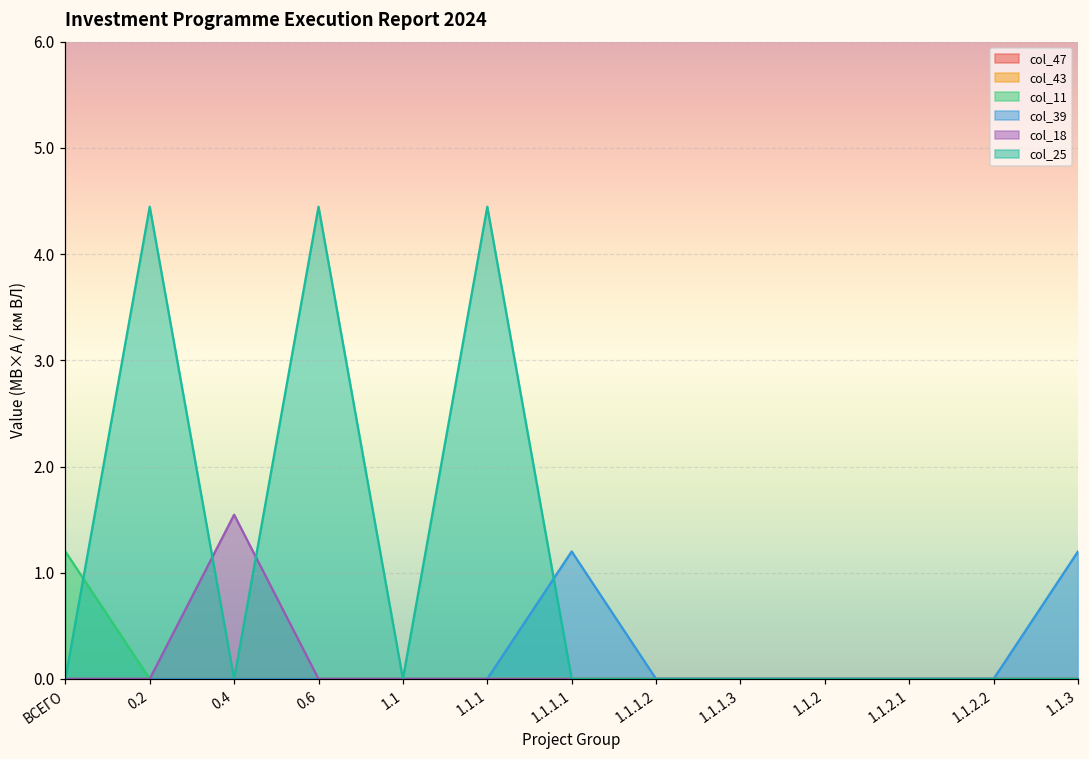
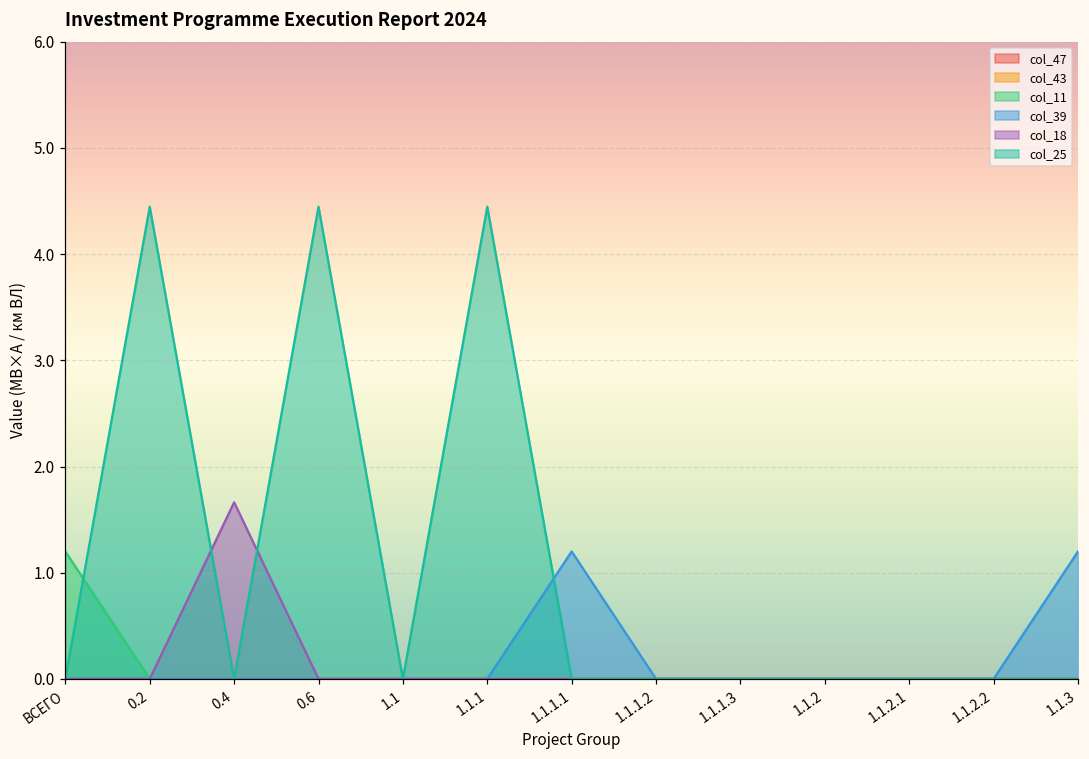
  {
    "col_18": {
-     "0.4": 1.5
+     "0.4": 1.7
    }
  }
